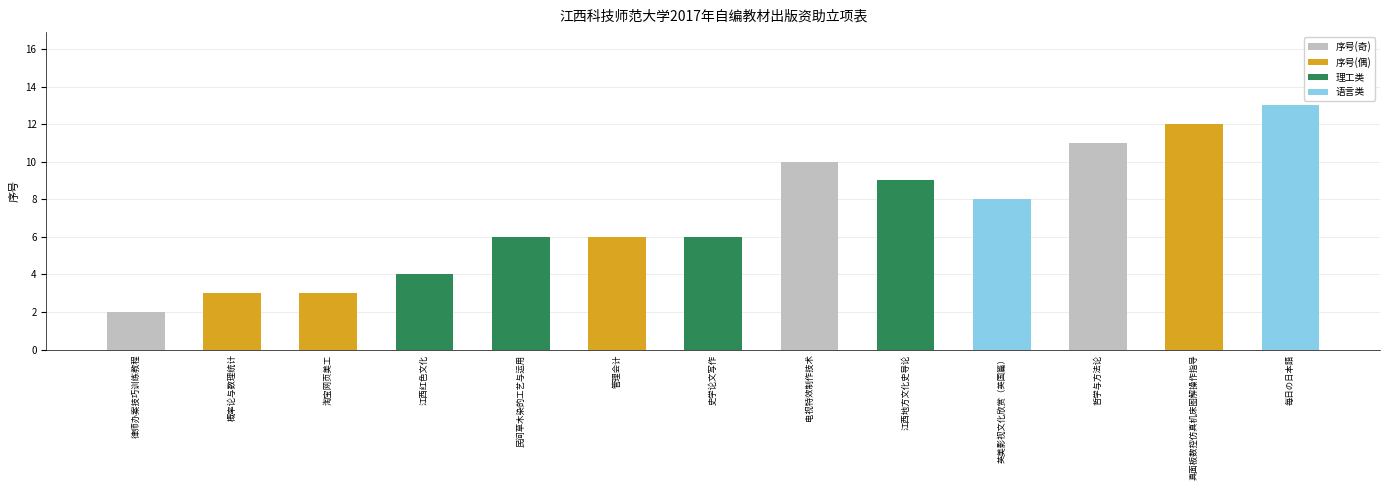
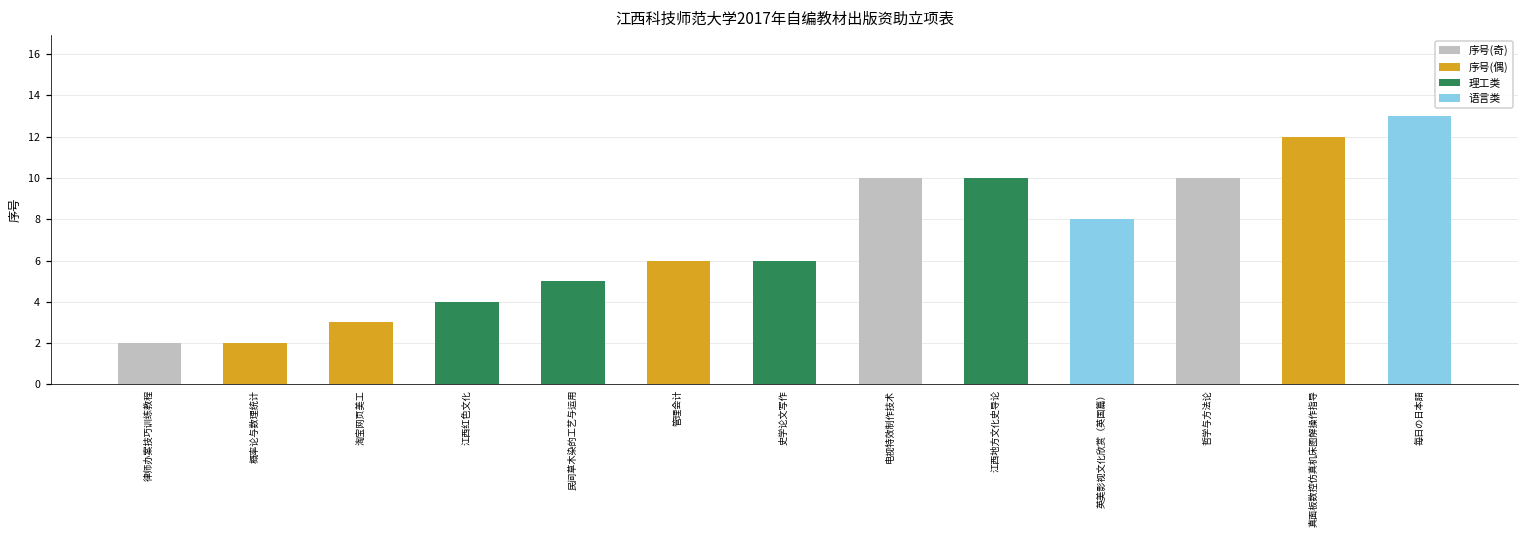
  {
    "律师办案技巧训练教程": 2,
-   "概率论与数理统计": 3,
+   "概率论与数理统计": 2,
    "淘宝网页美工": 3,
    "江西红色文化": 4,
-   "民间草木染的工艺与运用": 6,
+   "民间草木染的工艺与运用": 5,
    "管理会计": 6,
    "史学论文写作": 6,
    "电视特效制作技术": 10,
-   "江西地方文化史导论": 9,
+   "江西地方文化史导论": 10,
    "英美影视文化欣赏（英国篇）": 8,
-   "哲学与方法论": 11,
+   "哲学与方法论": 10,
    "真面板数控仿真机床图解操作指导": 12,
    "毎日の日本語": 13
  }
